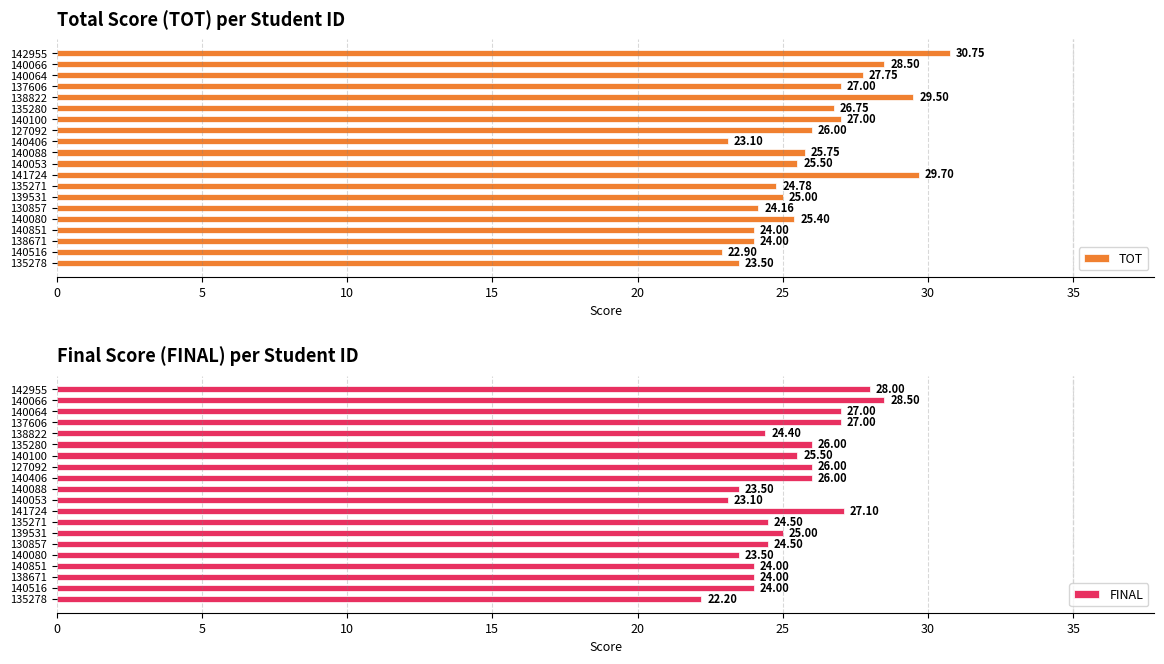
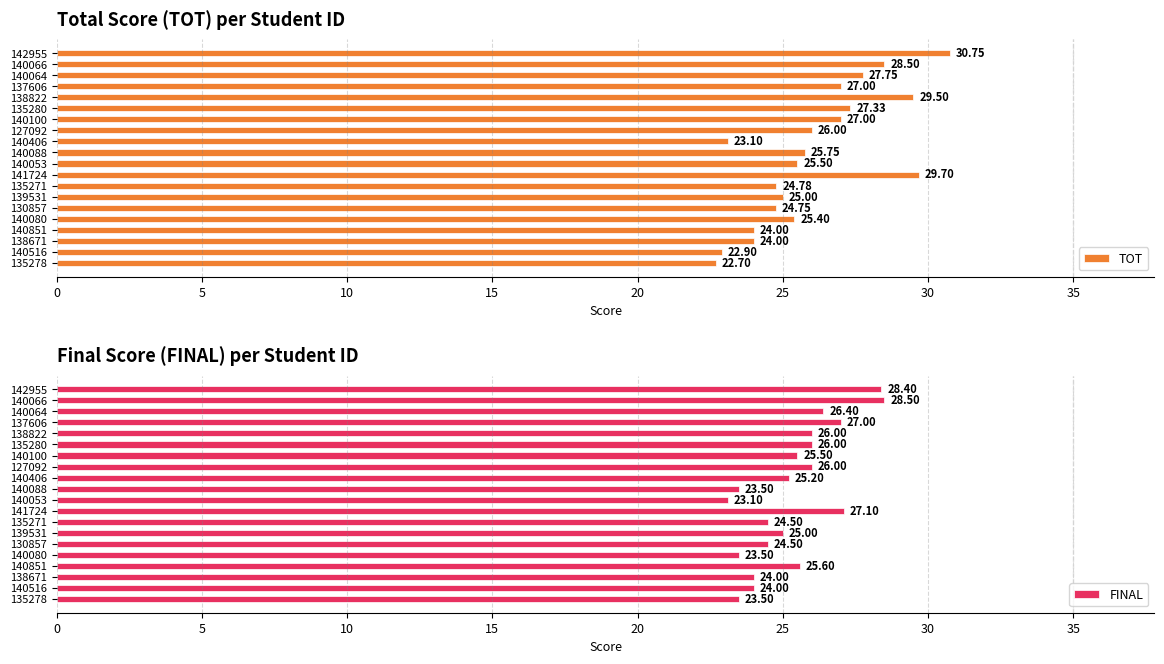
  {
    "Total Score (TOT) per Student ID": {
      "142955": 30.75,
      "140066": 28.50,
      "140064": 27.75,
      "137606": 27.00,
      "138822": 29.50,
-     "135280": 26.75,
+     "135280": 27.33,
      "140100": 27.00,
      "127092": 26.00,
      "140406": 23.10,
      "140088": 25.75,
      "140053": 25.50,
      "141724": 29.70,
      "135271": 24.78,
      "139531": 25.00,
-     "130857": 24.16,
+     "130857": 24.75,
      "140080": 25.40,
      "140851": 24.00,
      "138671": 24.00,
      "140516": 22.90,
-     "135278": 23.50
+     "135278": 22.70
    },
    "Final Score (FINAL) per Student ID": {
-     "142955": 28.00,
+     "142955": 28.40,
      "140066": 28.50,
-     "140064": 27.00,
+     "140064": 26.40,
      "137606": 27.00,
-     "138822": 24.40,
+     "138822": 26.00,
      "140100": 25.50,
      "127092": 26.00,
-     "140406": 26.00,
+     "140406": 25.20,
      "140088": 23.50,
      "140053": 23.10,
      "141724": 27.10,
      "135271": 24.50,
      "139531": 25.00,
      "130857": 24.50,
      "140080": 23.50,
-     "140851": 24.00,
-     "135278": 22.20
+     "140851": 25.60,
+     "135278": 23.50
    }
  }
